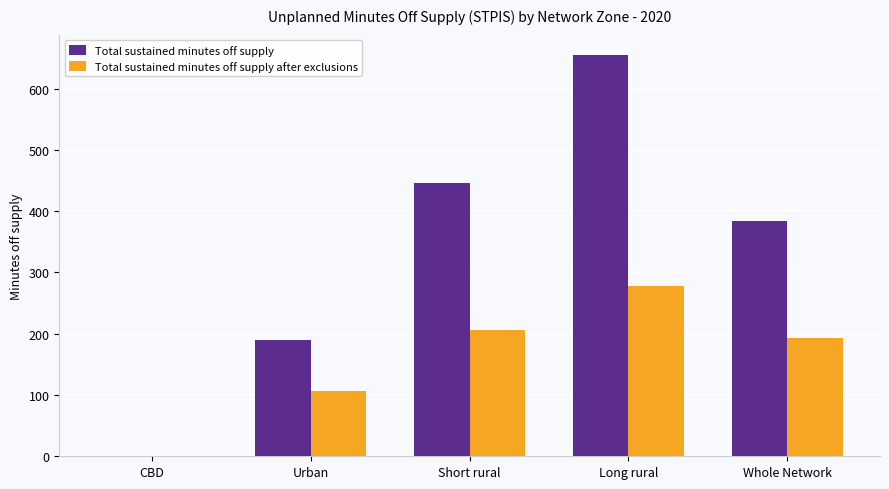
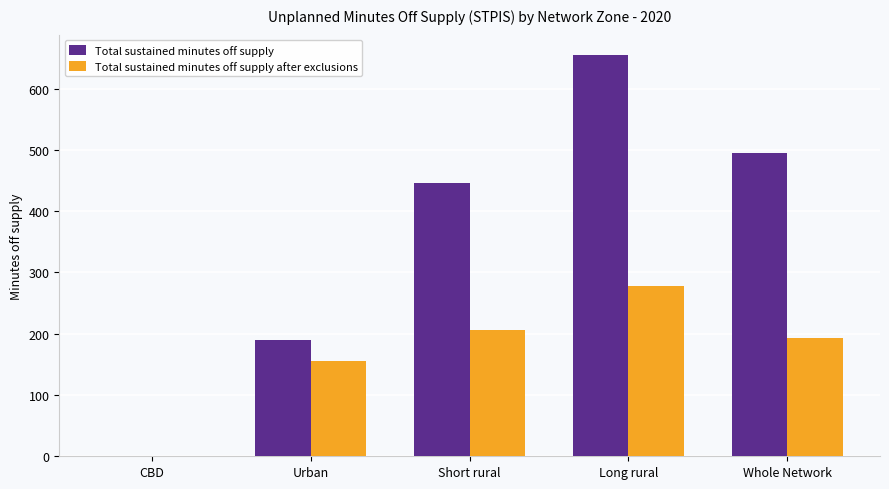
  {
    "Total sustained minutes off supply": {
      "CBD": 0,
      "Urban": 190,
      "Short rural": 450,
      "Long rural": 660,
-     "Whole Network": 380
+     "Whole Network": 500
    },
    "Total sustained minutes off supply after exclusions": {
      "CBD": 0,
-     "Urban": 110,
+     "Urban": 160,
      "Short rural": 210,
      "Long rural": 280,
      "Whole Network": 190
    }
  }
